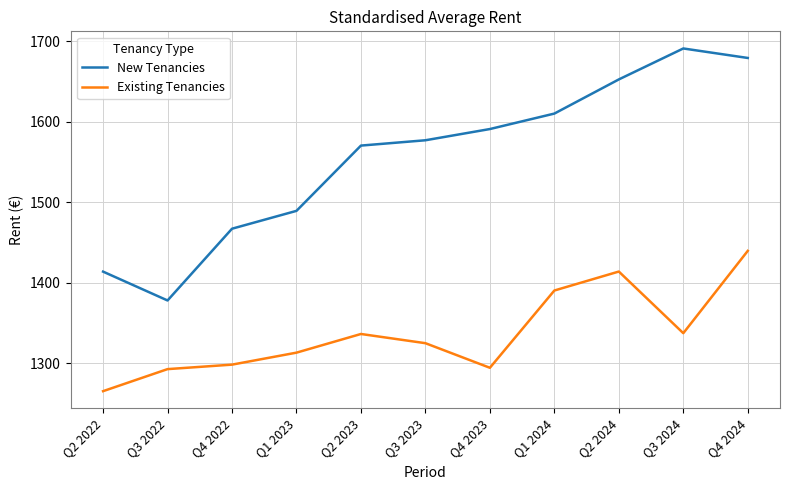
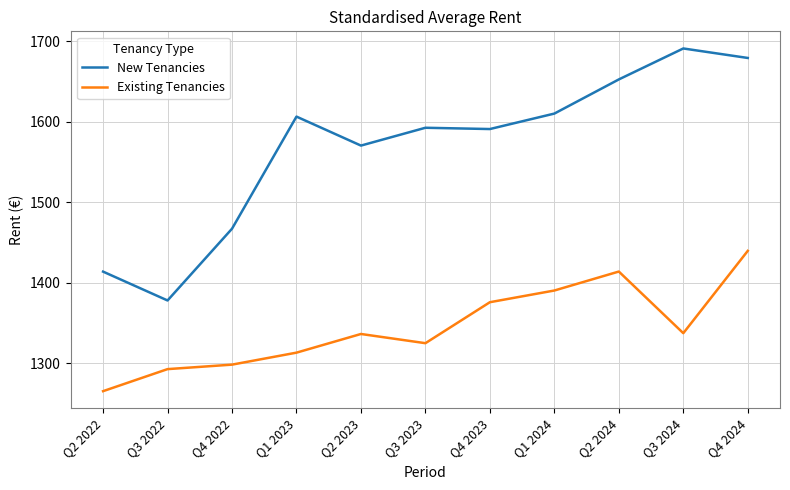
  {
    "New Tenancies": {
      "Q2 2022": 1410,
      "Q3 2022": 1380,
      "Q4 2022": 1470,
-     "Q1 2023": 1490,
+     "Q1 2023": 1610,
      "Q2 2023": 1570,
-     "Q3 2023": 1580,
+     "Q3 2023": 1590,
      "Q4 2023": 1590,
      "Q1 2024": 1610,
      "Q2 2024": 1650,
      "Q3 2024": 1690,
      "Q4 2024": 1680
    },
    "Existing Tenancies": {
      "Q2 2022": 1270,
      "Q3 2022": 1290,
      "Q4 2022": 1300,
      "Q1 2023": 1310,
      "Q2 2023": 1340,
      "Q3 2023": 1330,
-     "Q4 2023": 1290,
+     "Q4 2023": 1380,
      "Q1 2024": 1390,
      "Q2 2024": 1410,
      "Q3 2024": 1340,
      "Q4 2024": 1440
    }
  }
